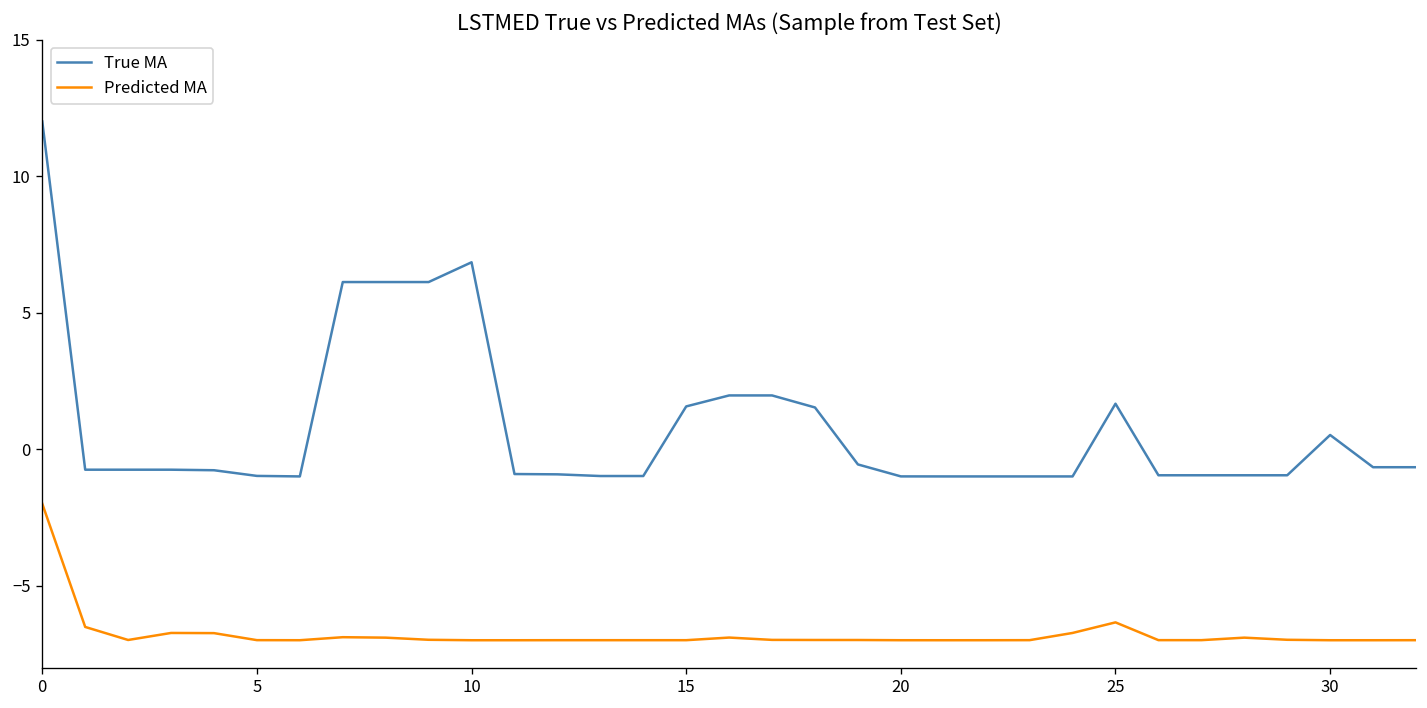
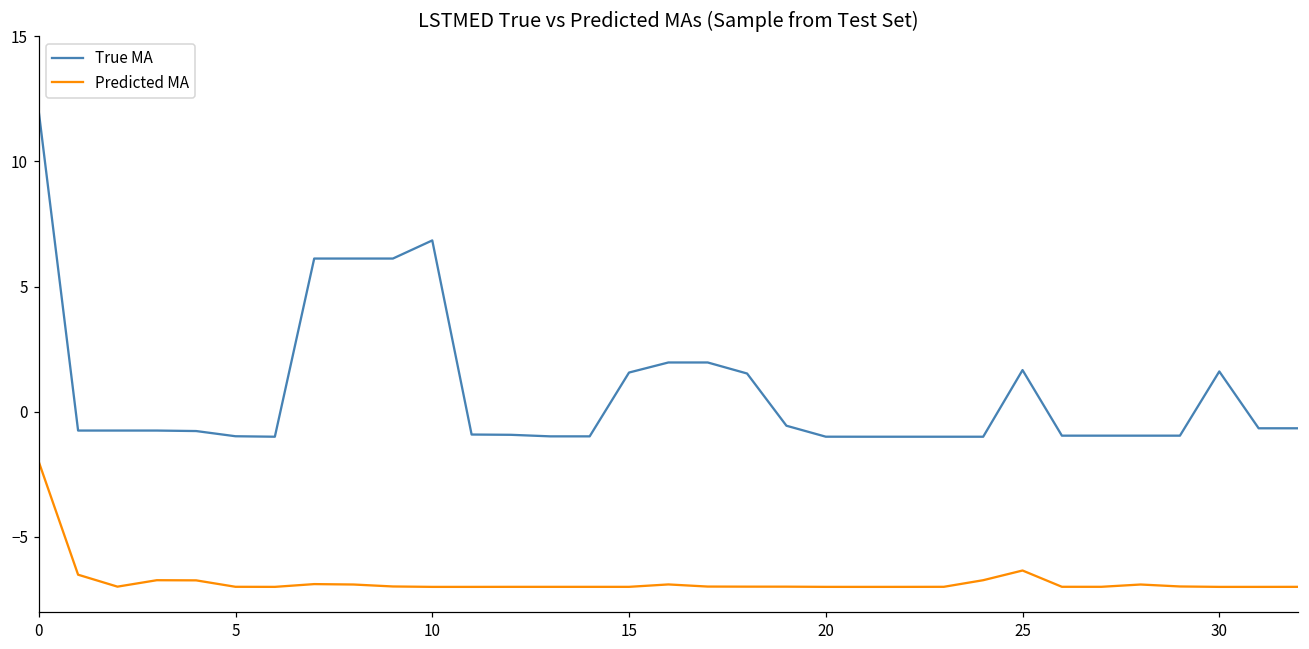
  {
    "True MA": {
      "0": 12.0,
      "5": -1.0,
      "10": 6.8,
      "15": 1.6,
      "20": -1.0,
      "25": 1.7,
-     "30": 0.5
+     "30": 1.6
    },
    "Predicted MA": {
      "0": -2.0,
      "5": -7.0,
      "10": -7.0,
      "15": -7.0,
      "20": -7.0,
      "25": -6.3,
      "30": -7.0
    }
  }
